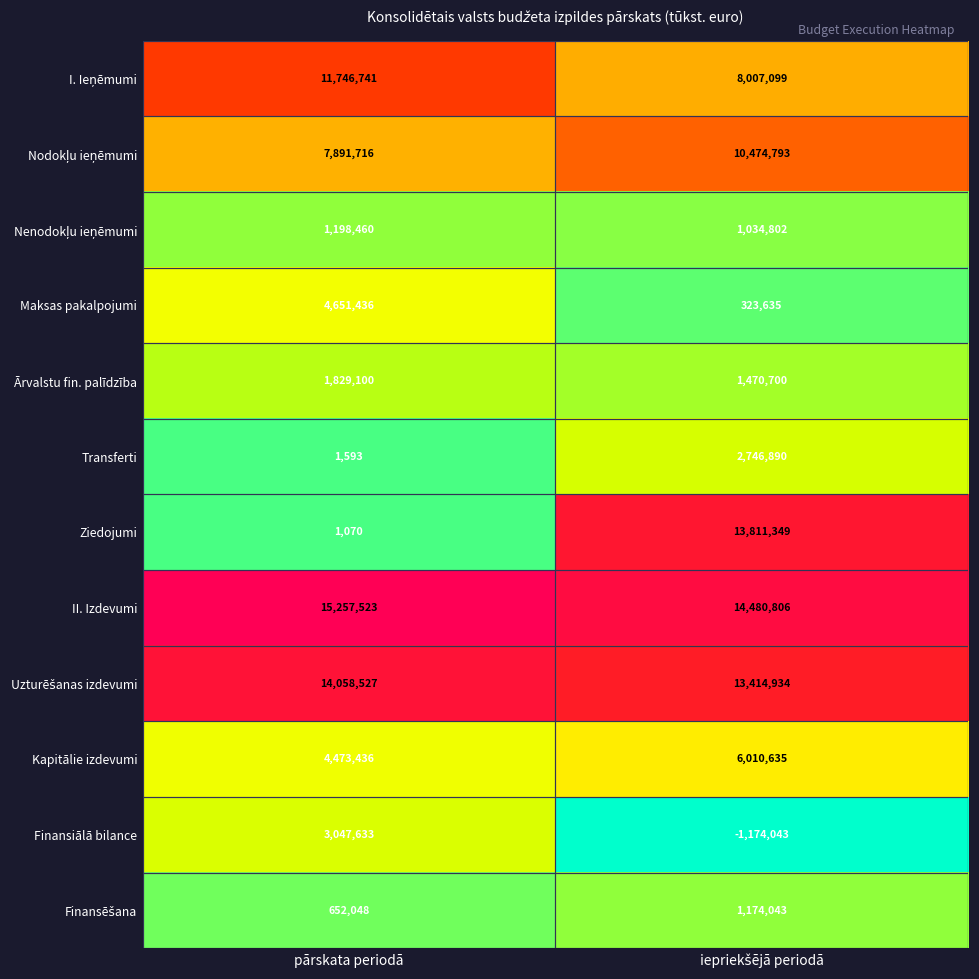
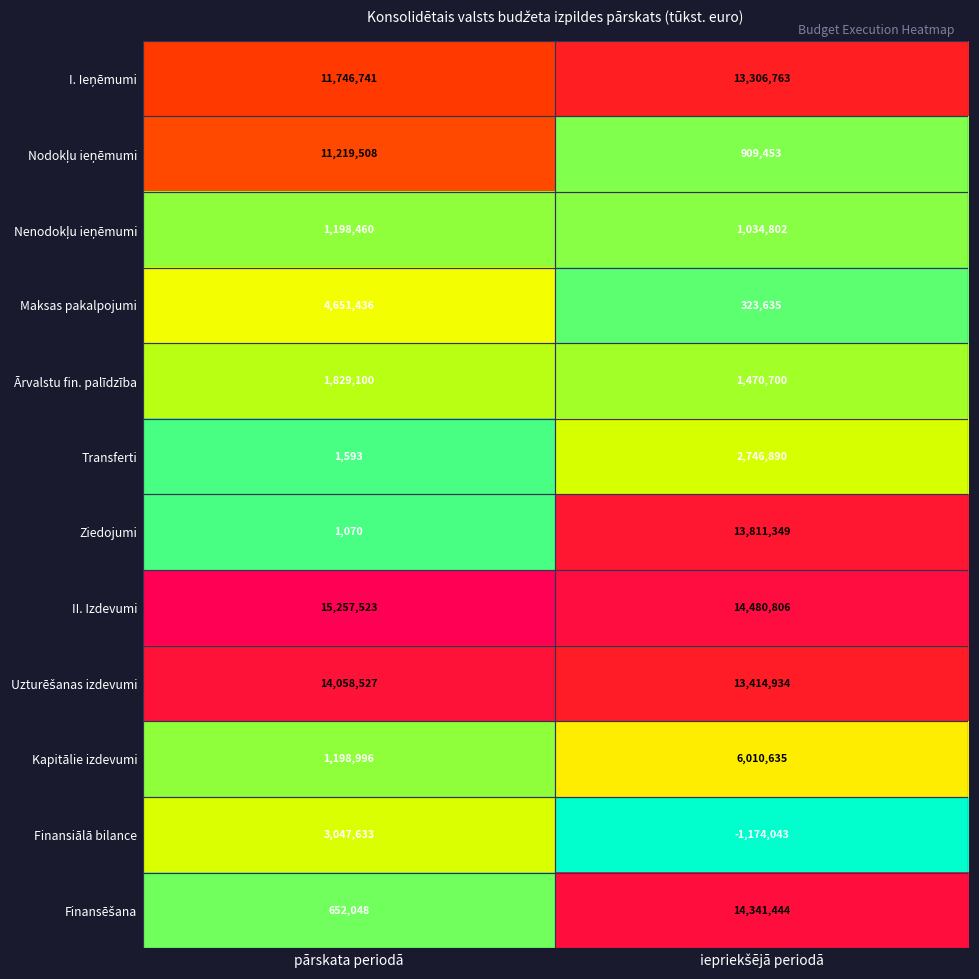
  {
    "I. Ieņēmumi": {
      "pārskata periodā": "11,746,741",
-     "iepriekšējā periodā": "8,007,099"
+     "iepriekšējā periodā": "13,306,763"
    },
    "Nodokļu ieņēmumi": {
-     "pārskata periodā": "7,891,716",
-     "iepriekšējā periodā": "10,474,793"
+     "pārskata periodā": "11,219,508",
+     "iepriekšējā periodā": "909,453"
    },
    "Nenodokļu ieņēmumi": {
      "pārskata periodā": "1,198,460",
      "iepriekšējā periodā": "1,034,802"
    },
    "Maksas pakalpojumi": {
      "pārskata periodā": "4,651,436",
      "iepriekšējā periodā": "323,635"
    },
    "Ārvalstu fin. palīdzība": {
      "pārskata periodā": "1,829,100",
      "iepriekšējā periodā": "1,470,700"
    },
    "Transferti": {
      "pārskata periodā": "1,593",
      "iepriekšējā periodā": "2,746,890"
    },
    "Ziedojumi": {
      "pārskata periodā": "1,070",
      "iepriekšējā periodā": "13,811,349"
    },
    "II. Izdevumi": {
      "pārskata periodā": "15,257,523",
      "iepriekšējā periodā": "14,480,806"
    },
    "Uzturēšanas izdevumi": {
      "pārskata periodā": "14,058,527",
      "iepriekšējā periodā": "13,414,934"
    },
    "Kapitālie izdevumi": {
-     "pārskata periodā": "4,473,436",
+     "pārskata periodā": "1,198,996",
      "iepriekšējā periodā": "6,010,635"
    },
    "Finansiālā bilance": {
      "pārskata periodā": "3,047,633",
      "iepriekšējā periodā": "-1,174,043"
    },
    "Finansēšana": {
      "pārskata periodā": "652,048",
-     "iepriekšējā periodā": "1,174,043"
+     "iepriekšējā periodā": "14,341,444"
    }
  }
